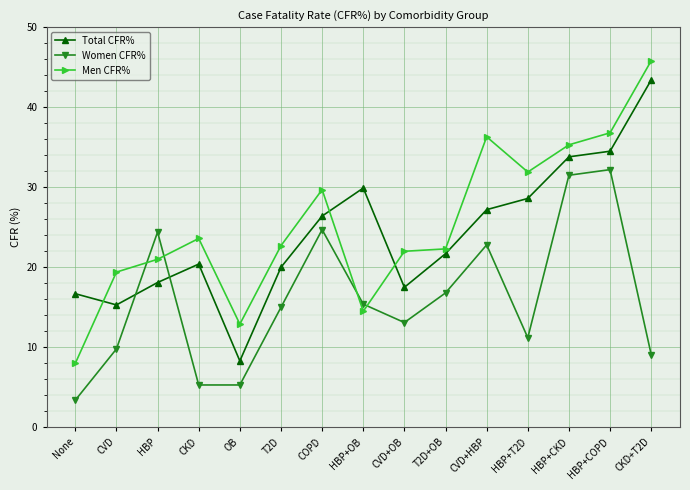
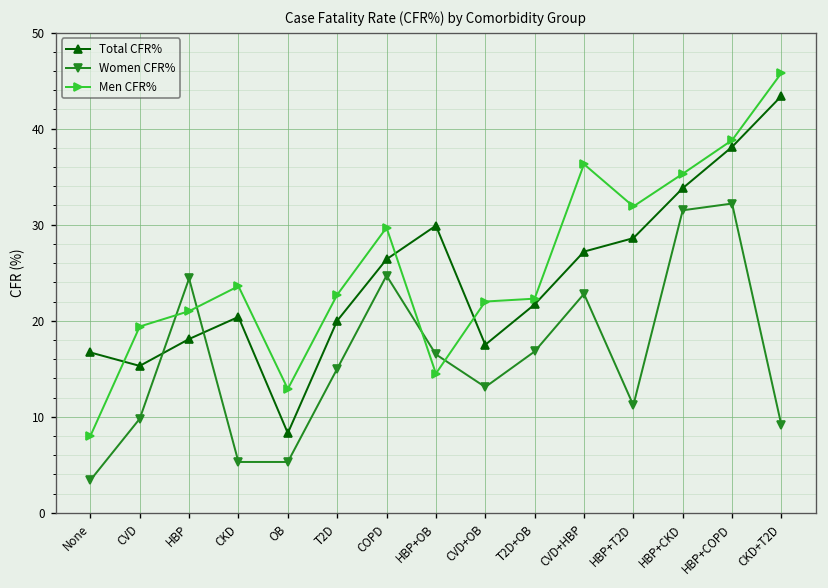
  {
    "Total CFR%": {
      "None": 17,
      "CVD": 15,
      "HBP": 18,
      "CKD": 20,
      "OB": 8,
      "T2D": 20,
      "COPD": 26,
      "HBP+OB": 30,
      "CVD+OB": 18,
      "T2D+OB": 22,
      "CVD+HBP": 27,
      "HBP+T2D": 29,
      "HBP+CKD": 34,
-     "HBP+COPD": 35,
+     "HBP+COPD": 38,
      "CKD+T2D": 43
    },
    "Women CFR%": {
      "None": 3,
      "CVD": 10,
      "HBP": 24,
      "CKD": 5,
      "OB": 5,
      "T2D": 15,
      "COPD": 25,
-     "HBP+OB": 15,
+     "HBP+OB": 17,
      "CVD+OB": 13,
      "T2D+OB": 17,
      "CVD+HBP": 23,
      "HBP+T2D": 11,
      "HBP+CKD": 32,
      "HBP+COPD": 32,
      "CKD+T2D": 9
    },
    "Men CFR%": {
      "None": 8,
      "CVD": 19,
      "HBP": 21,
      "CKD": 24,
      "OB": 13,
      "T2D": 23,
      "COPD": 30,
      "HBP+OB": 15,
      "CVD+OB": 22,
      "T2D+OB": 22,
      "CVD+HBP": 36,
      "HBP+T2D": 32,
      "HBP+CKD": 35,
-     "HBP+COPD": 37,
+     "HBP+COPD": 39,
      "CKD+T2D": 46
    }
  }
